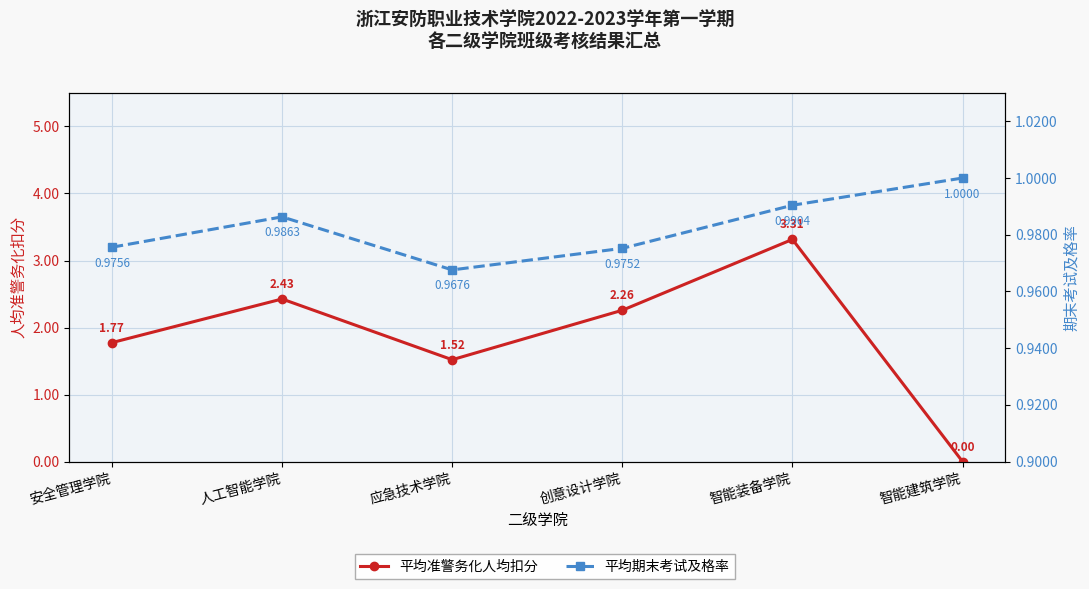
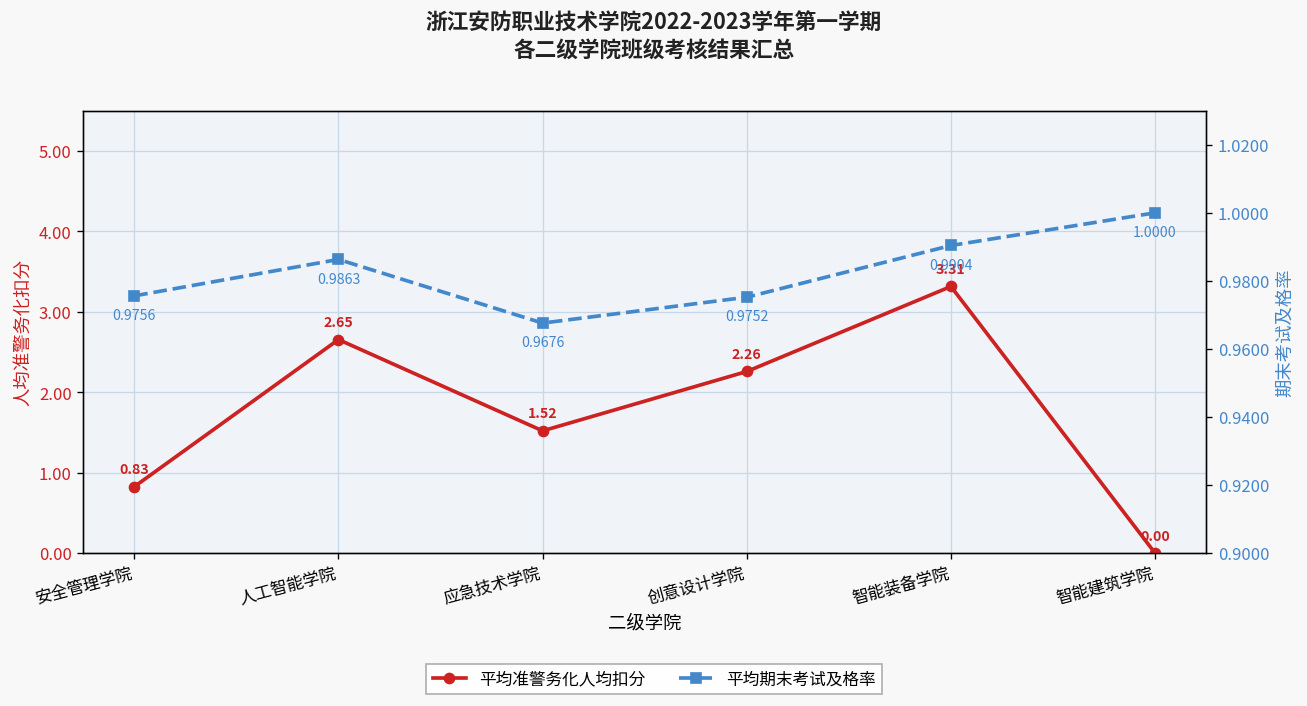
  {
    "平均准警务化人均扣分": {
-     "安全管理学院": 1.77,
-     "人工智能学院": 2.43,
+     "安全管理学院": 0.83,
+     "人工智能学院": 2.65,
      "应急技术学院": 1.52,
      "创意设计学院": 2.26,
      "智能建筑学院": 0.00
    },
    "平均期末考试及格率": {
      "安全管理学院": 0.9756,
      "人工智能学院": 0.9863,
      "应急技术学院": 0.9676,
      "创意设计学院": 0.9752,
      "智能建筑学院": 1.0000
    }
  }
